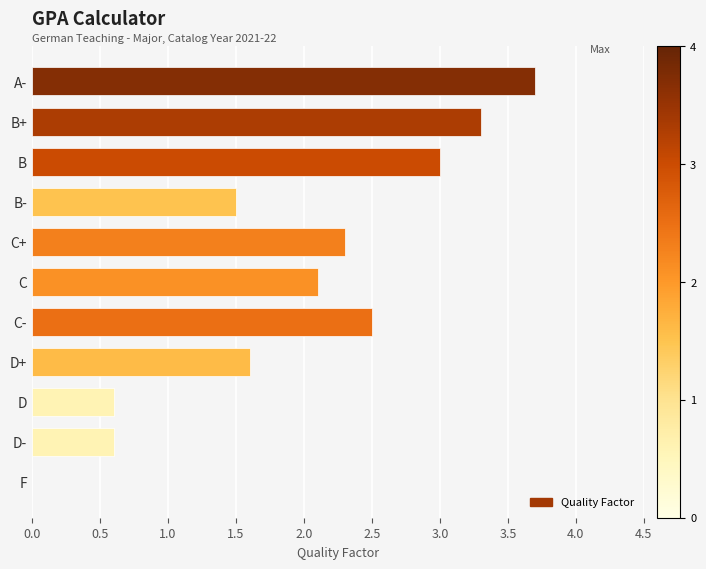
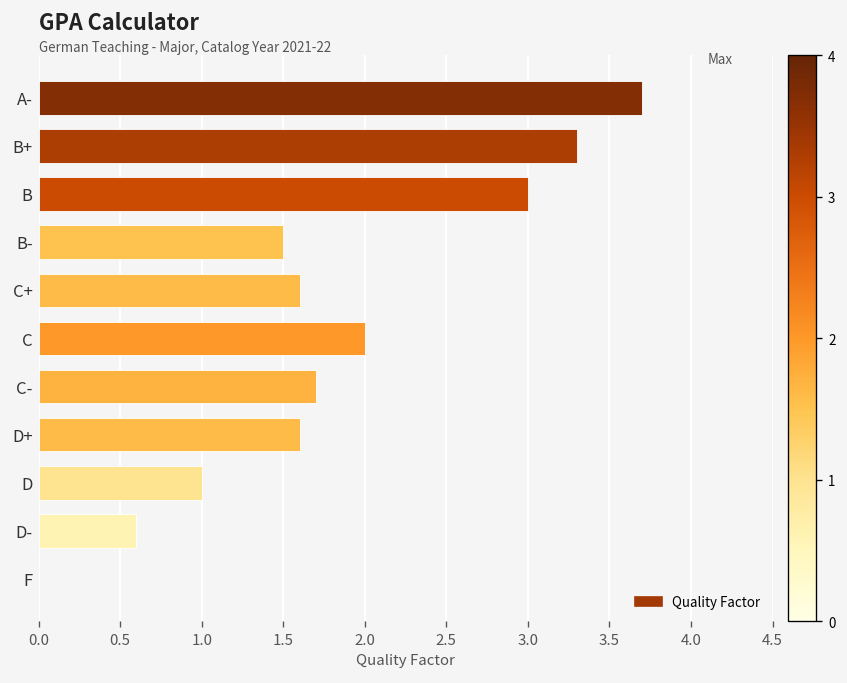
  {
    "A-": 3.7,
    "B+": 3.3,
    "B": 3.0,
    "B-": 1.5,
-   "C+": 2.3,
-   "C": 2.1,
-   "C-": 2.5,
+   "C+": 1.6,
+   "C": 2.0,
+   "C-": 1.7,
    "D+": 1.6,
-   "D": 0.6,
+   "D": 1.0,
    "D-": 0.6,
    "F": 0.0
  }
